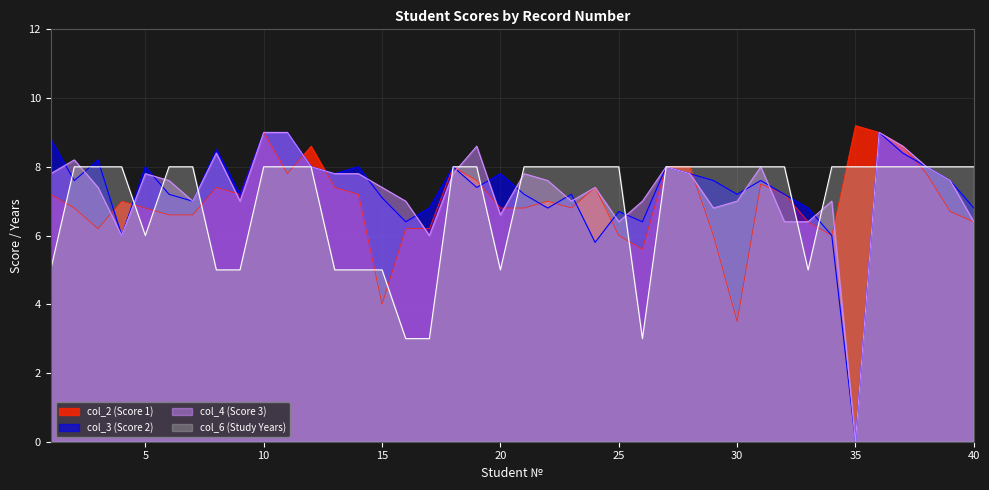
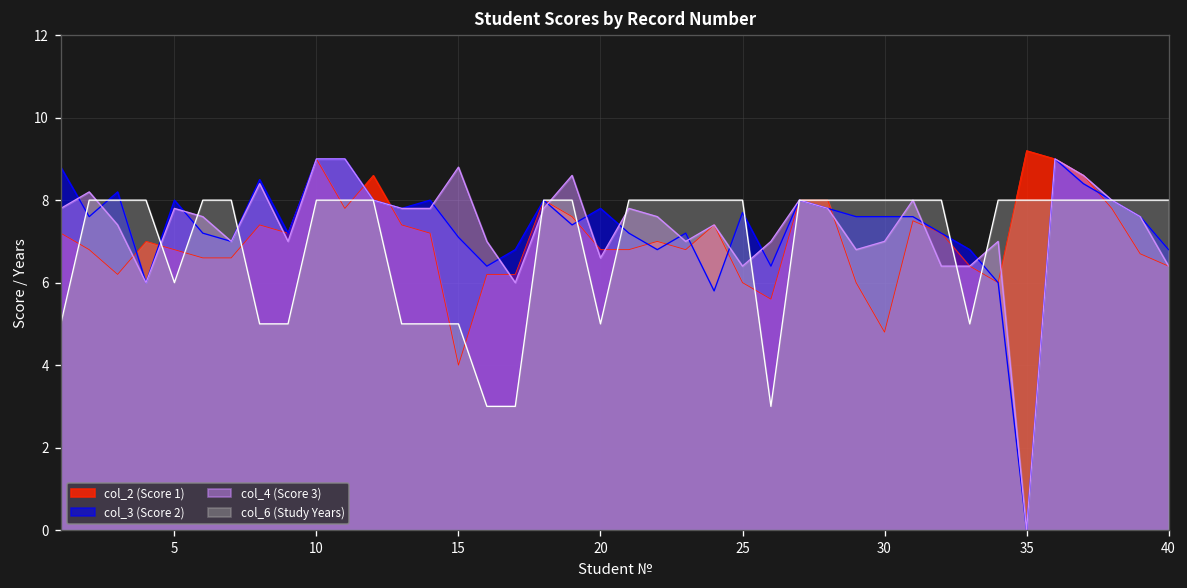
  {
    "col_2 (Score 1)": {
      "5": 6.8,
      "15": 4.0,
      "20": 6.8,
      "25": 6.0,
-     "30": 3.5,
+     "30": 4.8,
      "35": 9.2
    },
    "col_3 (Score 2)": {
      "5": 8.0,
      "15": 7.1,
      "20": 7.8,
-     "25": 6.7,
-     "30": 7.2,
+     "25": 7.7,
+     "30": 7.6,
      "40": 6.8
    },
    "col_4 (Score 3)": {
      "5": 7.8,
-     "15": 7.4,
+     "15": 8.8,
      "20": 6.6,
      "25": 6.4,
      "30": 7.0
    },
    "col_6 (Study Years)": {
      "5": 6.0,
      "10": 8.0,
      "15": 5.0,
      "20": 5.0,
      "25": 8.0,
      "30": 8.0,
      "35": 8.0,
      "40": 8.0
    }
  }
